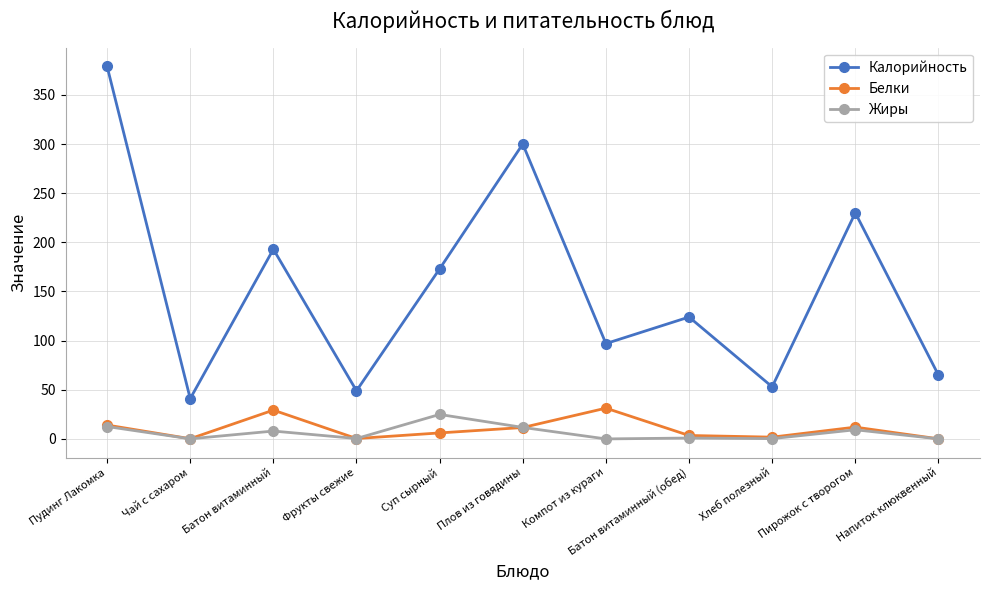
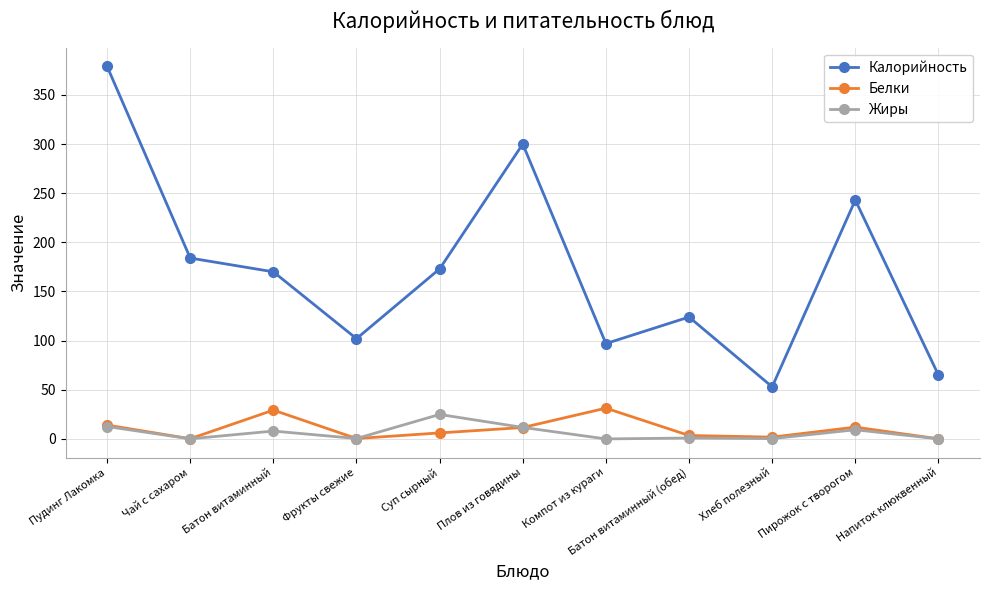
  {
    "Калорийность": {
      "Пудинг Лакомка": 380,
-     "Чай с сахаром": 40,
-     "Батон витаминный": 190,
-     "Фрукты свежие": 50,
+     "Чай с сахаром": 180,
+     "Батон витаминный": 170,
+     "Фрукты свежие": 100,
      "Суп сырный": 170,
      "Плов из говядины": 300,
      "Компот из кураги": 100,
      "Батон витаминный (обед)": 120,
      "Хлеб полезный": 50,
-     "Пирожок с творогом": 230,
+     "Пирожок с творогом": 240,
      "Напиток клюквенный": 70
    },
    "Белки": {
      "Батон витаминный": 30,
      "Суп сырный": 10,
      "Компот из кураги": 30,
      "Пирожок с творогом": 10
    },
    "Жиры": {
      "Батон витаминный": 10,
      "Суп сырный": 20,
      "Компот из кураги": 0,
      "Пирожок с творогом": 10
    }
  }
